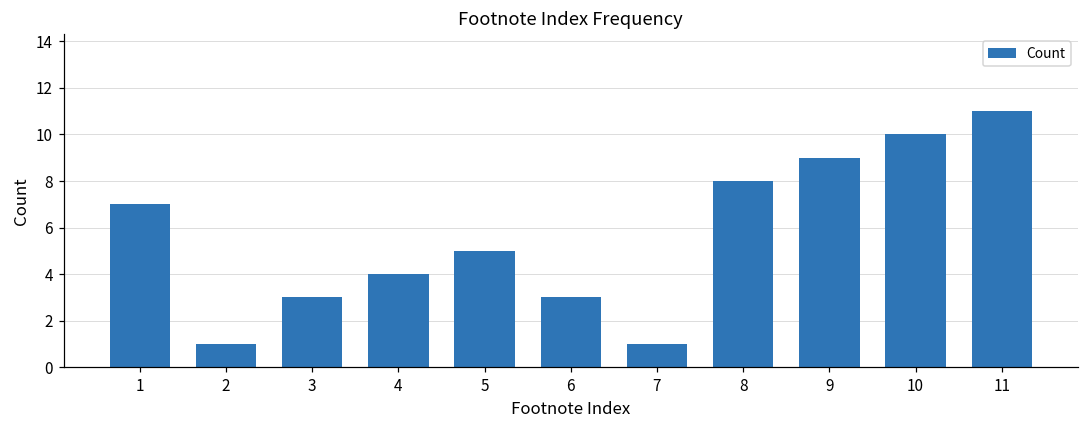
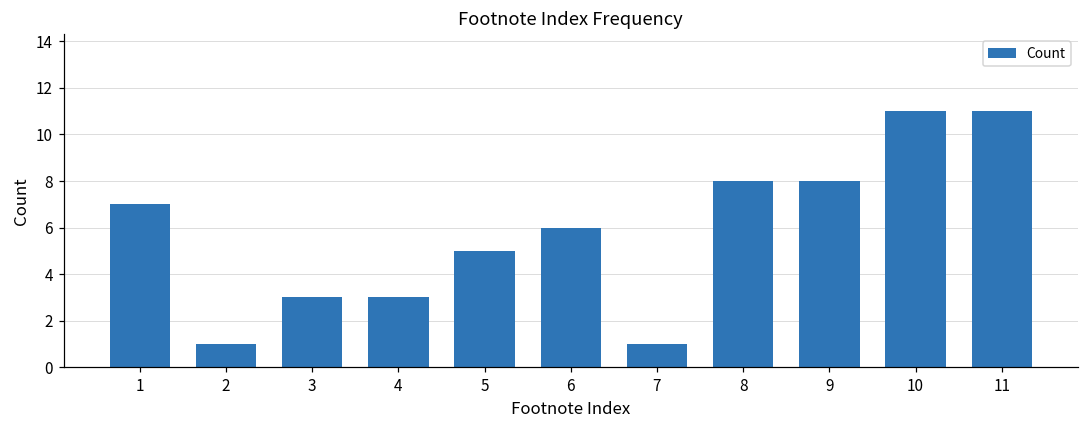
  {
    "1": 7,
    "2": 1,
    "3": 3,
-   "4": 4,
+   "4": 3,
    "5": 5,
-   "6": 3,
+   "6": 6,
    "7": 1,
    "8": 8,
-   "9": 9,
-   "10": 10,
+   "9": 8,
+   "10": 11,
    "11": 11
  }
